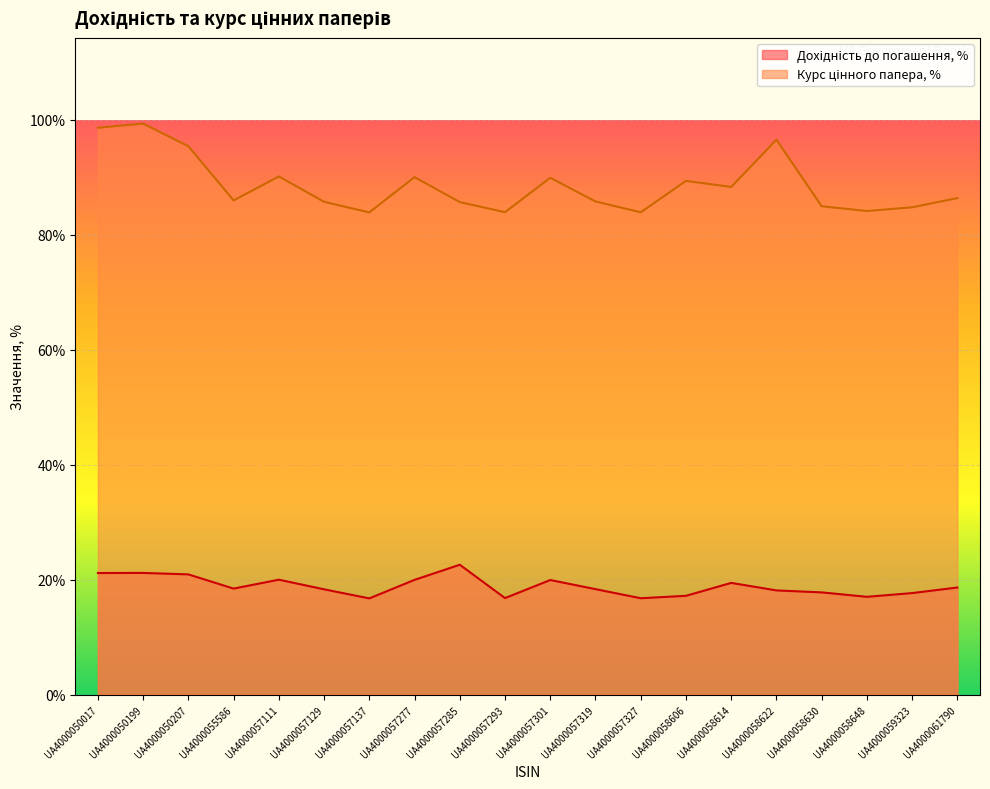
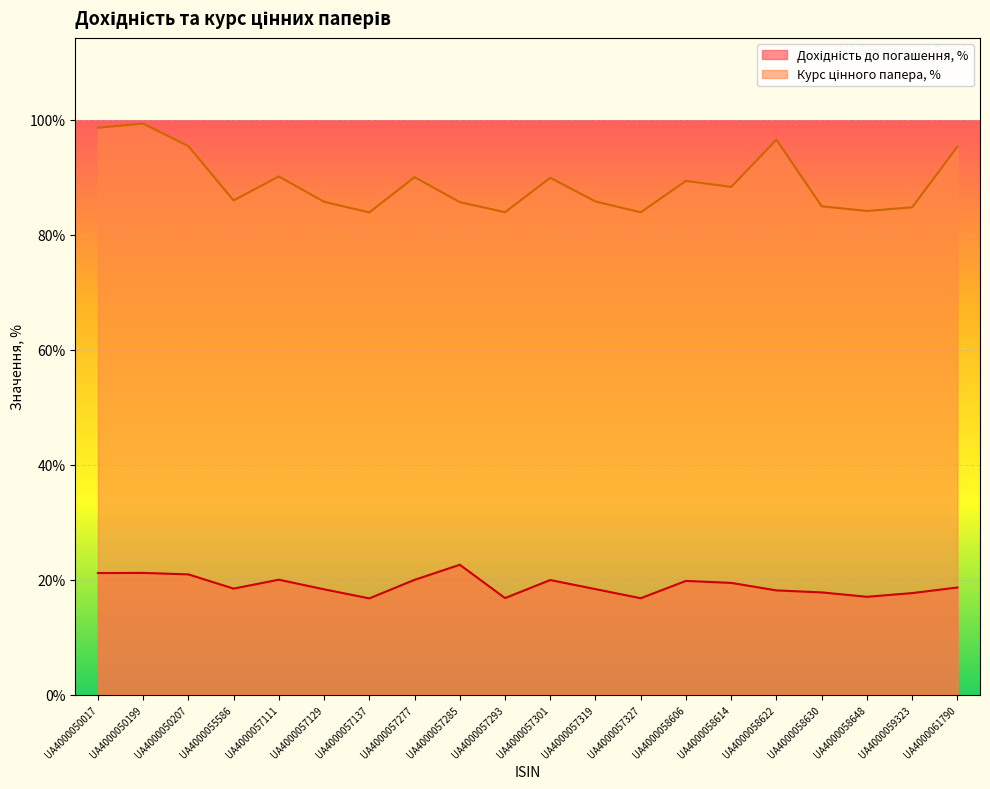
  {
    "Дохідність до погашення, %": {
      "UA4000050017": "21%",
      "UA4000050199": "21%",
      "UA4000050207": "21%",
      "UA4000055586": "18%",
      "UA4000057111": "20%",
      "UA4000057129": "18%",
      "UA4000057137": "17%",
      "UA4000057277": "20%",
      "UA4000057285": "23%",
      "UA4000057293": "17%",
      "UA4000057301": "20%",
      "UA4000057319": "18%",
      "UA4000057327": "17%",
-     "UA4000058606": "17%",
+     "UA4000058606": "20%",
      "UA4000058614": "19%",
      "UA4000058622": "18%",
      "UA4000058630": "18%",
      "UA4000058648": "17%",
      "UA4000059323": "18%",
      "UA4000061790": "19%"
    },
    "Курс цінного папера, %": {
      "UA4000050017": "99%",
      "UA4000050199": "99%",
      "UA4000050207": "95%",
      "UA4000055586": "86%",
      "UA4000057111": "90%",
      "UA4000057129": "86%",
      "UA4000057137": "84%",
      "UA4000057277": "90%",
      "UA4000057285": "86%",
      "UA4000057293": "84%",
      "UA4000057301": "90%",
      "UA4000057319": "86%",
      "UA4000057327": "84%",
      "UA4000058606": "89%",
      "UA4000058614": "88%",
      "UA4000058622": "97%",
      "UA4000058630": "85%",
      "UA4000058648": "84%",
      "UA4000059323": "85%",
-     "UA4000061790": "86%"
+     "UA4000061790": "95%"
    }
  }
